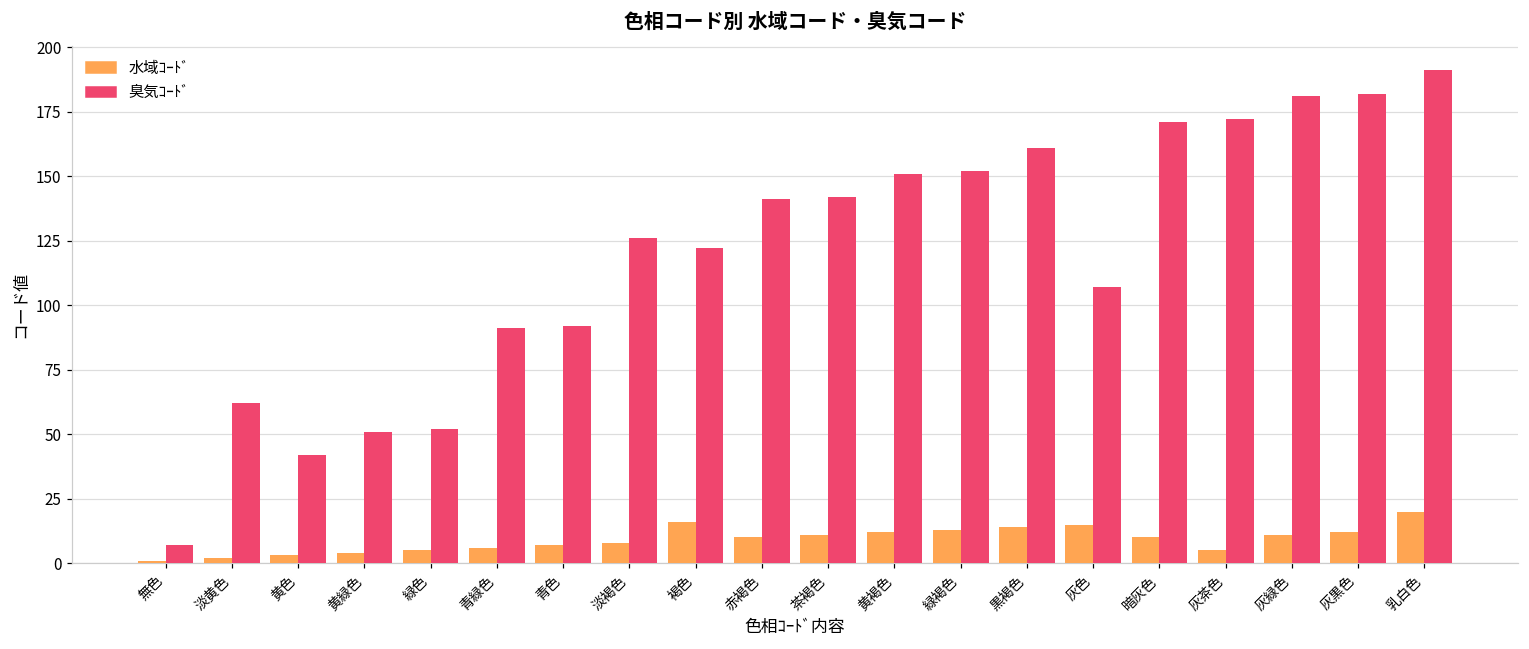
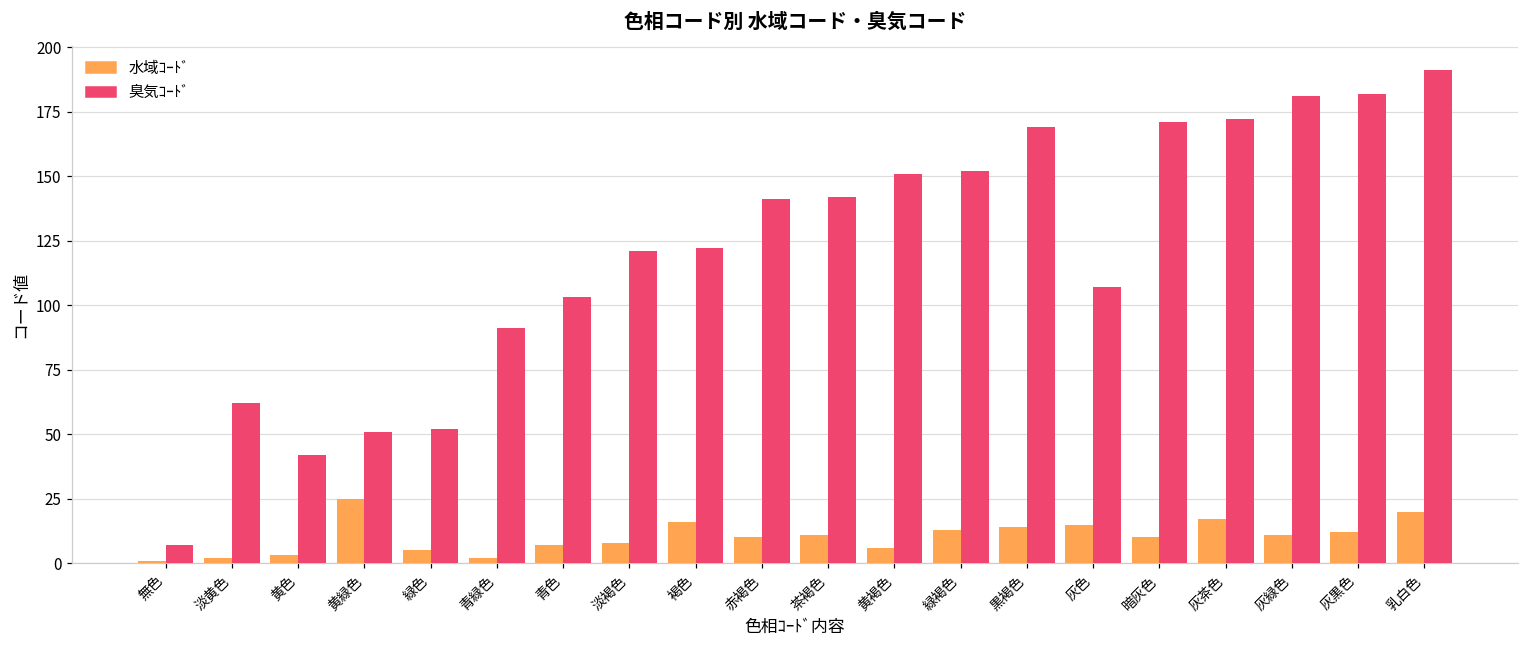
  {
    "水域ｺｰﾄﾞ": {
      "淡黄色": 2,
      "黄色": 3,
-     "黄緑色": 4,
+     "黄緑色": 25,
      "緑色": 5,
-     "青緑色": 6,
+     "青緑色": 2,
      "青色": 7,
      "淡褐色": 8,
      "褐色": 16,
      "赤褐色": 10,
      "茶褐色": 11,
-     "黄褐色": 12,
+     "黄褐色": 6,
      "緑褐色": 13,
      "黒褐色": 14,
      "灰色": 15,
      "暗灰色": 10,
-     "灰茶色": 5,
+     "灰茶色": 17,
      "灰緑色": 11,
      "灰黒色": 12,
      "乳白色": 20
    },
    "臭気ｺｰﾄﾞ": {
      "無色": 7,
      "淡黄色": 62,
      "黄色": 42,
      "黄緑色": 51,
      "緑色": 52,
      "青緑色": 91,
-     "青色": 92,
-     "淡褐色": 126,
+     "青色": 103,
+     "淡褐色": 121,
      "褐色": 122,
      "赤褐色": 141,
      "茶褐色": 142,
      "黄褐色": 151,
      "緑褐色": 152,
-     "黒褐色": 161,
+     "黒褐色": 169,
      "灰色": 107,
      "暗灰色": 171,
      "灰茶色": 172,
      "灰緑色": 181,
      "灰黒色": 182,
      "乳白色": 191
    }
  }
